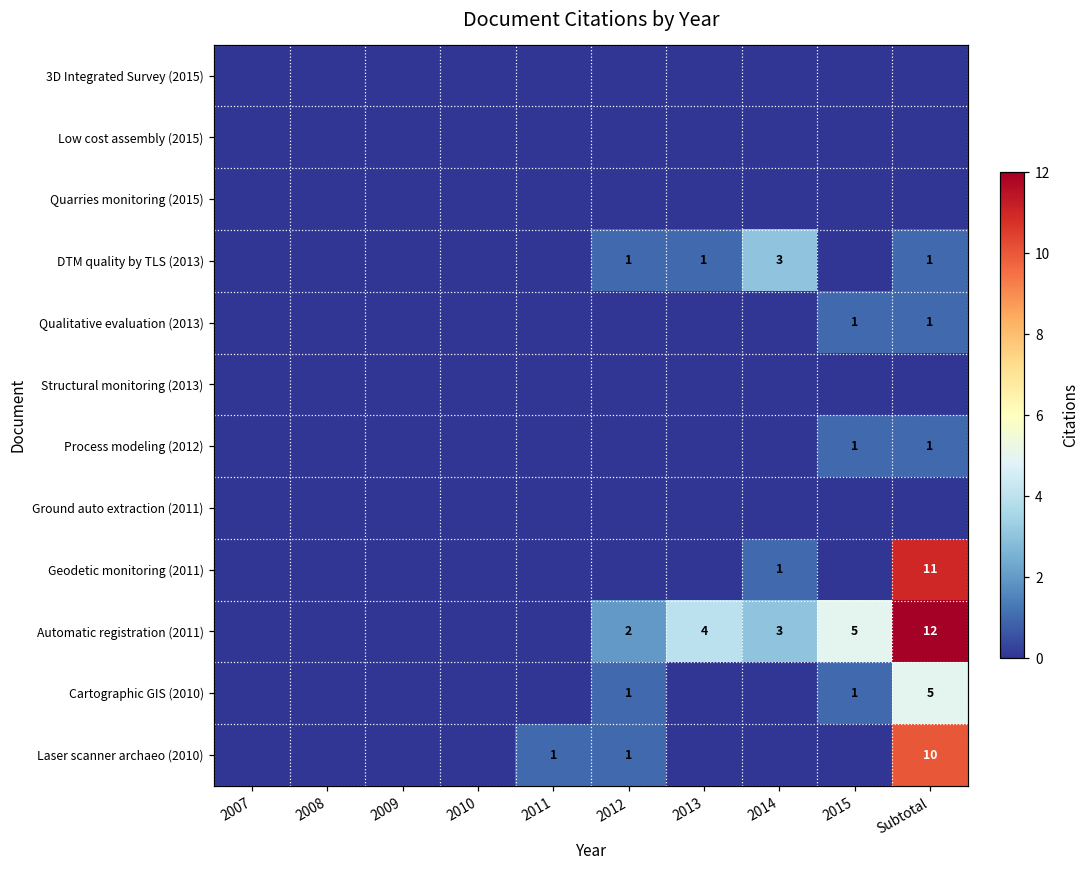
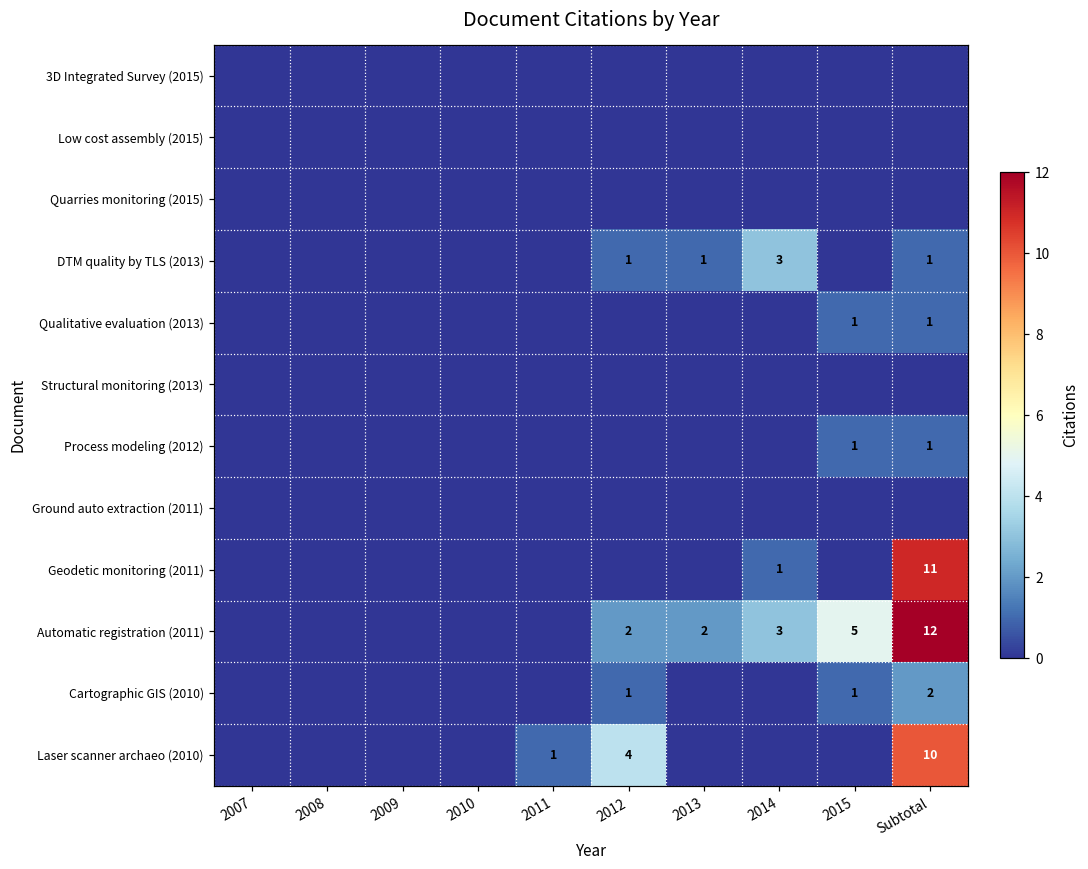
  {
    "DTM quality by TLS (2013)": {
      "2012": 1,
      "2013": 1,
      "2014": 3,
      "Subtotal": 1
    },
    "Qualitative evaluation (2013)": {
      "2015": 1,
      "Subtotal": 1
    },
    "Process modeling (2012)": {
      "2015": 1,
      "Subtotal": 1
    },
    "Geodetic monitoring (2011)": {
      "2014": 1,
      "Subtotal": 11
    },
    "Automatic registration (2011)": {
      "2012": 2,
-     "2013": 4,
+     "2013": 2,
      "2014": 3,
      "2015": 5,
      "Subtotal": 12
    },
    "Cartographic GIS (2010)": {
      "2012": 1,
      "2015": 1,
-     "Subtotal": 5
+     "Subtotal": 2
    },
    "Laser scanner archaeo (2010)": {
      "2011": 1,
-     "2012": 1,
+     "2012": 4,
      "Subtotal": 10
    }
  }
